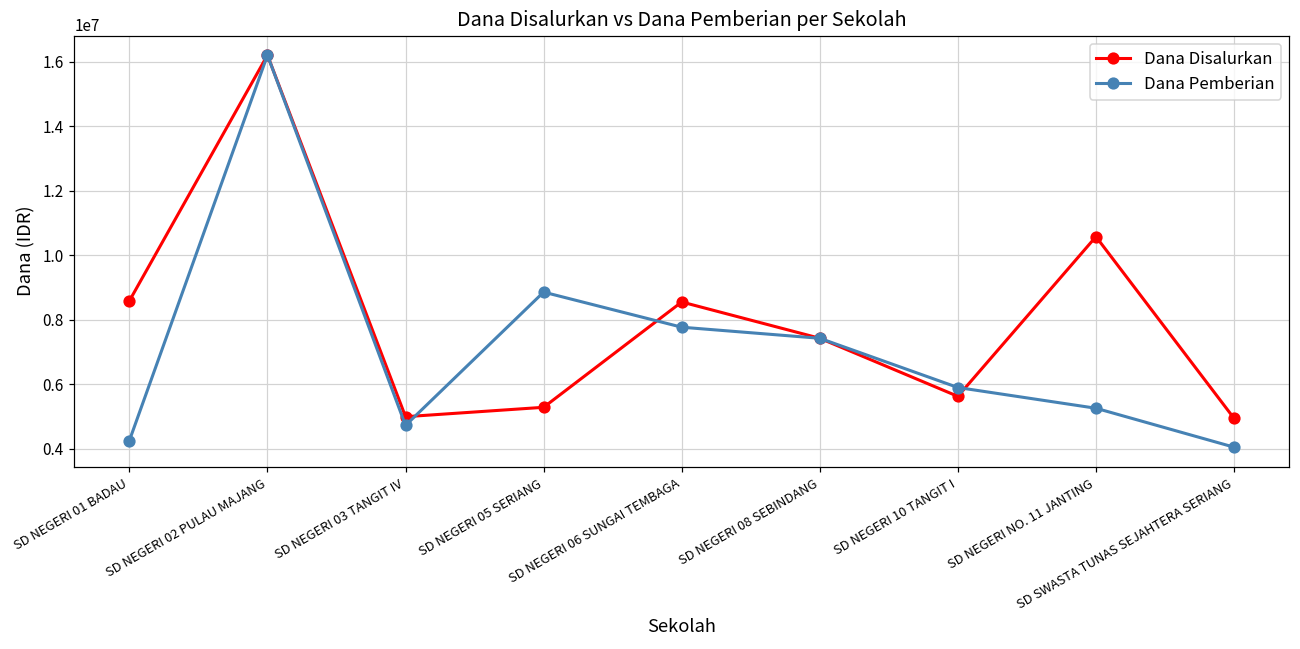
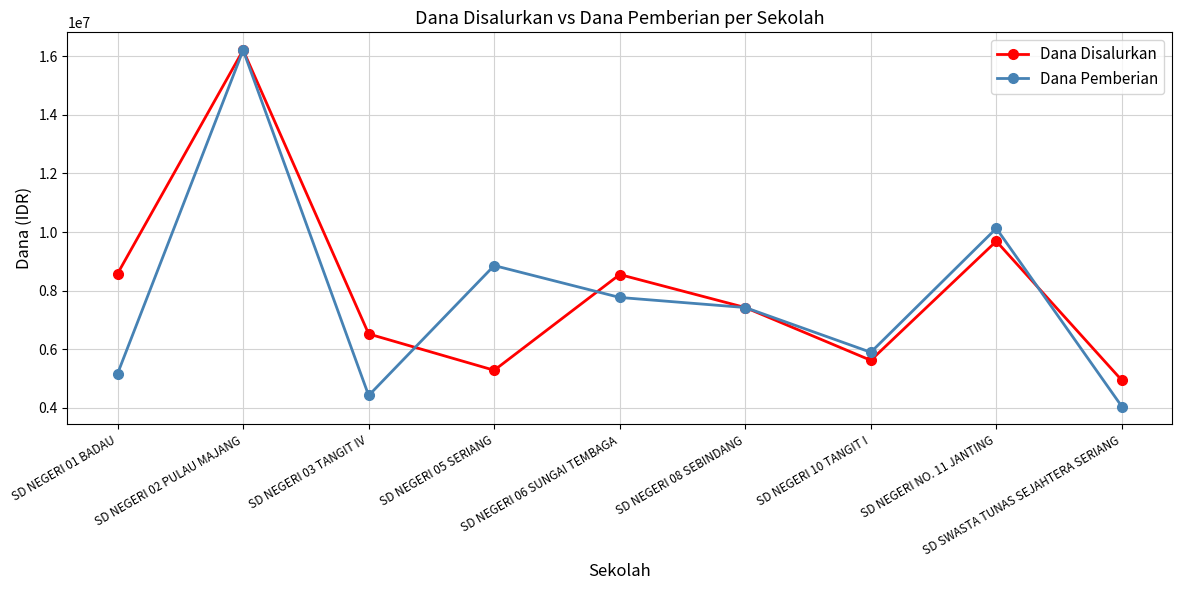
  {
    "Dana Disalurkan": {
      "SD NEGERI 01 BADAU": 8600000,
-     "SD NEGERI 03 TANGIT IV": 5000000,
+     "SD NEGERI 03 TANGIT IV": 6500000,
      "SD NEGERI 05 SERIANG": 5300000,
      "SD NEGERI 06 SUNGAI TEMBAGA": 8600000,
      "SD NEGERI 10 TANGIT I": 5600000,
-     "SD NEGERI NO. 11 JANTING": 10600000,
+     "SD NEGERI NO. 11 JANTING": 9700000,
      "SD SWASTA TUNAS SEJAHTERA SERIANG": 4900000
    },
    "Dana Pemberian": {
-     "SD NEGERI 01 BADAU": 4300000,
-     "SD NEGERI 03 TANGIT IV": 4700000,
+     "SD NEGERI 01 BADAU": 5200000,
+     "SD NEGERI 03 TANGIT IV": 4400000,
      "SD NEGERI 05 SERIANG": 8900000,
      "SD NEGERI 06 SUNGAI TEMBAGA": 7800000,
      "SD NEGERI 10 TANGIT I": 5900000,
-     "SD NEGERI NO. 11 JANTING": 5300000,
+     "SD NEGERI NO. 11 JANTING": 10100000,
      "SD SWASTA TUNAS SEJAHTERA SERIANG": 4100000
    }
  }
